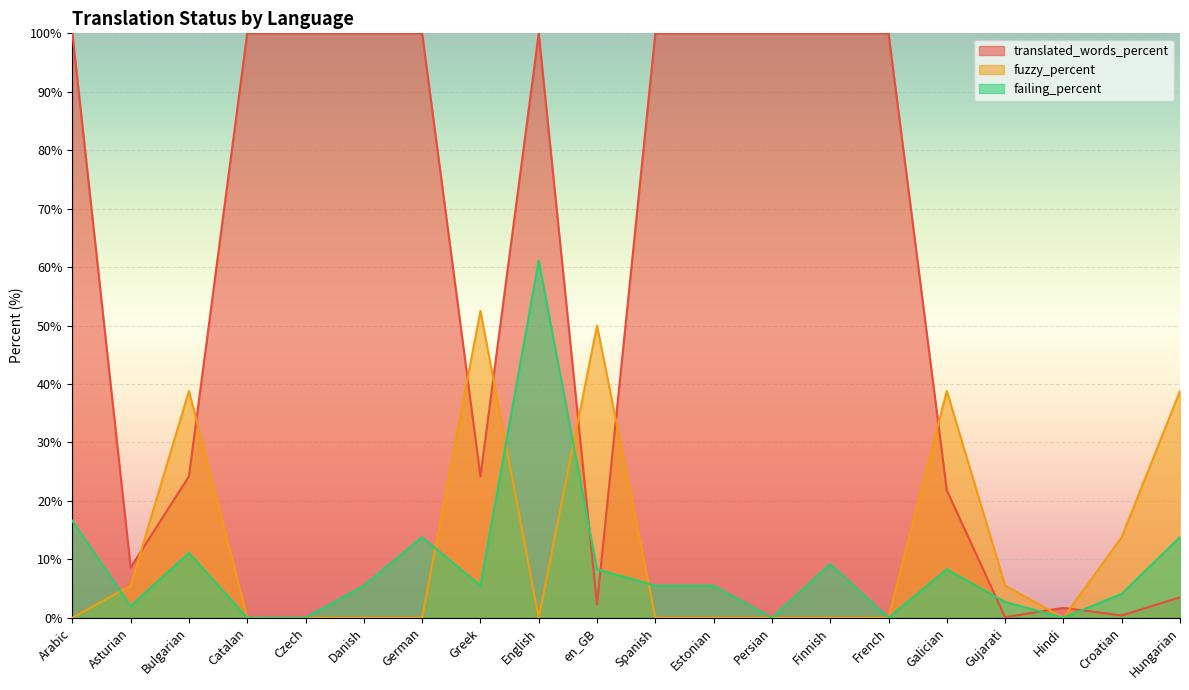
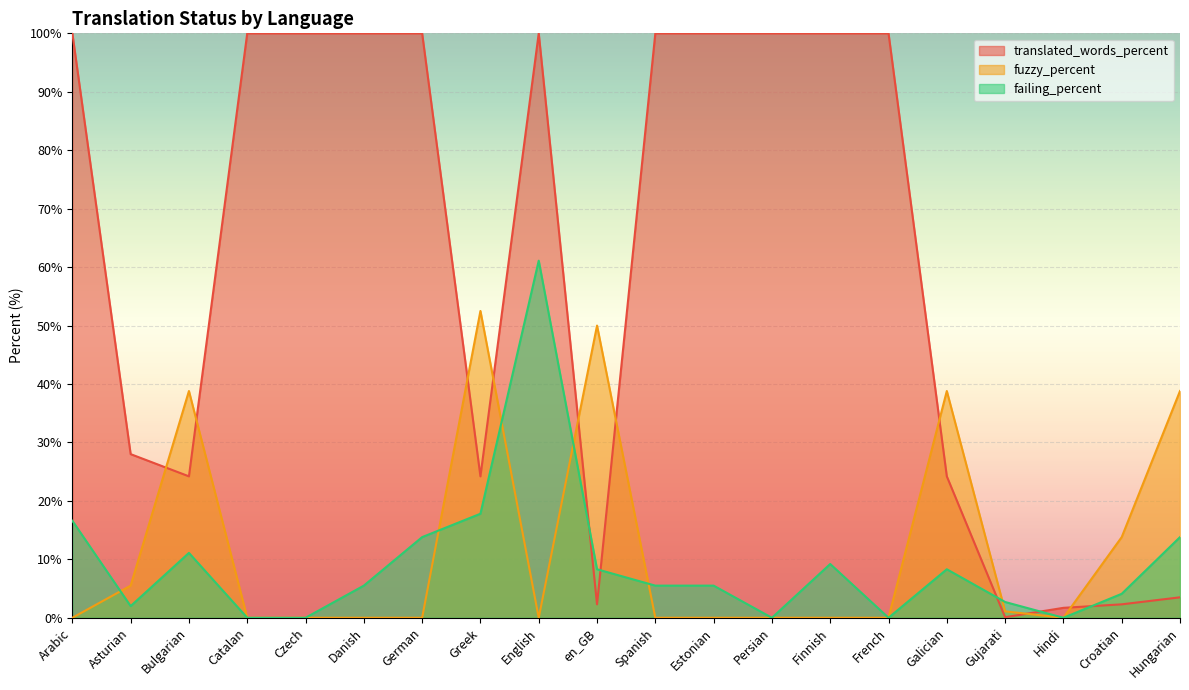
  {
    "translated_words_percent": {
      "Arabic": "100%",
-     "Asturian": "9%",
+     "Asturian": "28%",
      "Bulgarian": "24%",
      "Catalan": "100%",
      "Czech": "100%",
      "Danish": "100%",
      "German": "100%",
      "Greek": "24%",
      "English": "100%",
      "en_GB": "2%",
      "Spanish": "100%",
      "Estonian": "100%",
      "Persian": "100%",
      "Finnish": "100%",
      "French": "100%",
-     "Galician": "22%",
+     "Galician": "24%",
      "Gujarati": "0%",
      "Hindi": "2%",
-     "Croatian": "0%",
+     "Croatian": "2%",
      "Hungarian": "4%"
    },
    "fuzzy_percent": {
      "Arabic": "0%",
      "Asturian": "6%",
      "Bulgarian": "39%",
      "Danish": "0%",
      "German": "0%",
      "Greek": "53%",
      "English": "0%",
      "en_GB": "50%",
      "Spanish": "0%",
      "Estonian": "0%",
      "Finnish": "0%",
      "Galician": "39%",
-     "Gujarati": "6%",
+     "Gujarati": "1%",
      "Croatian": "14%",
      "Hungarian": "39%"
    },
    "failing_percent": {
      "Arabic": "17%",
      "Asturian": "2%",
      "Bulgarian": "11%",
      "Danish": "6%",
      "German": "14%",
-     "Greek": "6%",
+     "Greek": "18%",
      "English": "61%",
      "en_GB": "8%",
      "Spanish": "6%",
      "Estonian": "6%",
      "Finnish": "9%",
      "Galician": "8%",
      "Gujarati": "3%",
      "Croatian": "4%",
      "Hungarian": "14%"
    }
  }
